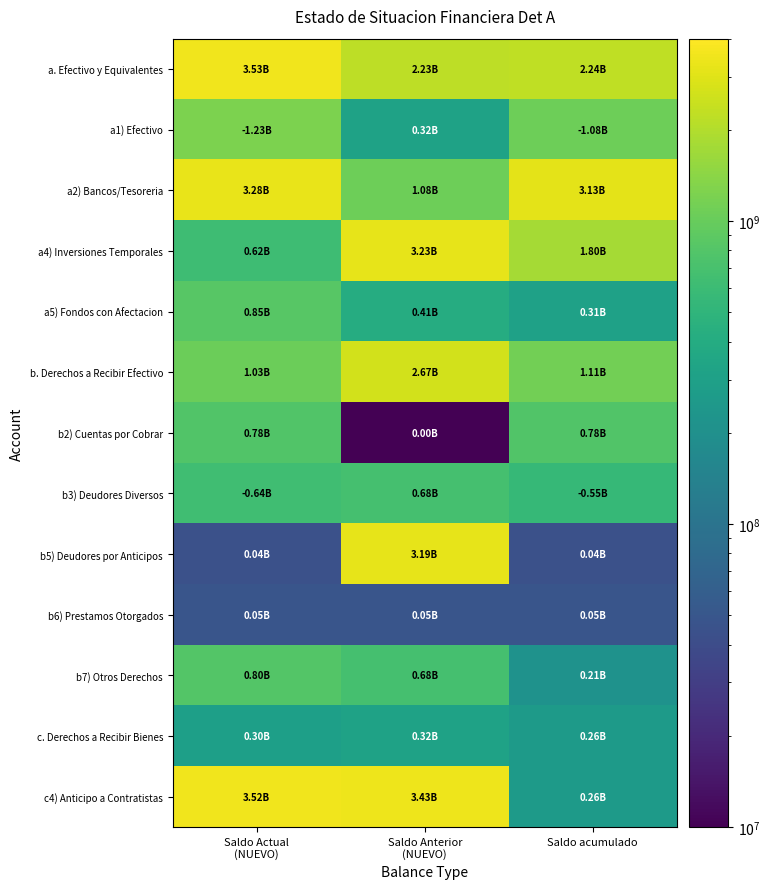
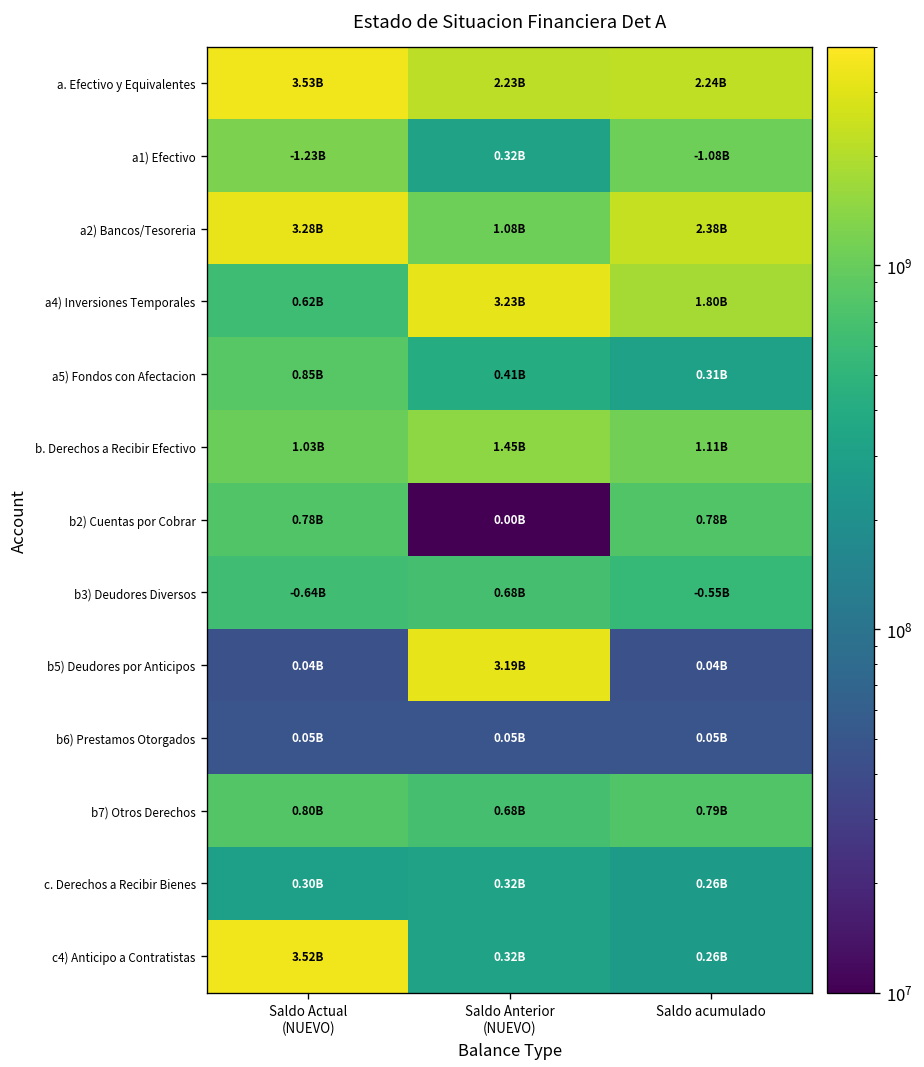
  {
    "a. Efectivo y Equivalentes": {
      "Saldo Actual (NUEVO)": "3.53B",
      "Saldo Anterior (NUEVO)": "2.23B",
      "Saldo acumulado": "2.24B"
    },
    "a1) Efectivo": {
      "Saldo Actual (NUEVO)": "-1.23B",
      "Saldo Anterior (NUEVO)": "0.32B",
      "Saldo acumulado": "-1.08B"
    },
    "a2) Bancos/Tesoreria": {
      "Saldo Actual (NUEVO)": "3.28B",
      "Saldo Anterior (NUEVO)": "1.08B",
-     "Saldo acumulado": "3.13B"
+     "Saldo acumulado": "2.38B"
    },
    "a4) Inversiones Temporales": {
      "Saldo Actual (NUEVO)": "0.62B",
      "Saldo Anterior (NUEVO)": "3.23B",
      "Saldo acumulado": "1.80B"
    },
    "a5) Fondos con Afectacion": {
      "Saldo Actual (NUEVO)": "0.85B",
      "Saldo Anterior (NUEVO)": "0.41B",
      "Saldo acumulado": "0.31B"
    },
    "b. Derechos a Recibir Efectivo": {
      "Saldo Actual (NUEVO)": "1.03B",
-     "Saldo Anterior (NUEVO)": "2.67B",
+     "Saldo Anterior (NUEVO)": "1.45B",
      "Saldo acumulado": "1.11B"
    },
    "b2) Cuentas por Cobrar": {
      "Saldo Actual (NUEVO)": "0.78B",
      "Saldo Anterior (NUEVO)": "0.00B",
      "Saldo acumulado": "0.78B"
    },
    "b3) Deudores Diversos": {
      "Saldo Actual (NUEVO)": "-0.64B",
      "Saldo Anterior (NUEVO)": "0.68B",
      "Saldo acumulado": "-0.55B"
    },
    "b5) Deudores por Anticipos": {
      "Saldo Actual (NUEVO)": "0.04B",
      "Saldo Anterior (NUEVO)": "3.19B",
      "Saldo acumulado": "0.04B"
    },
    "b6) Prestamos Otorgados": {
      "Saldo Actual (NUEVO)": "0.05B",
      "Saldo Anterior (NUEVO)": "0.05B",
      "Saldo acumulado": "0.05B"
    },
    "b7) Otros Derechos": {
      "Saldo Actual (NUEVO)": "0.80B",
      "Saldo Anterior (NUEVO)": "0.68B",
-     "Saldo acumulado": "0.21B"
+     "Saldo acumulado": "0.79B"
    },
    "c. Derechos a Recibir Bienes": {
      "Saldo Actual (NUEVO)": "0.30B",
      "Saldo Anterior (NUEVO)": "0.32B",
      "Saldo acumulado": "0.26B"
    },
    "c4) Anticipo a Contratistas": {
      "Saldo Actual (NUEVO)": "3.52B",
-     "Saldo Anterior (NUEVO)": "3.43B",
+     "Saldo Anterior (NUEVO)": "0.32B",
      "Saldo acumulado": "0.26B"
    }
  }
